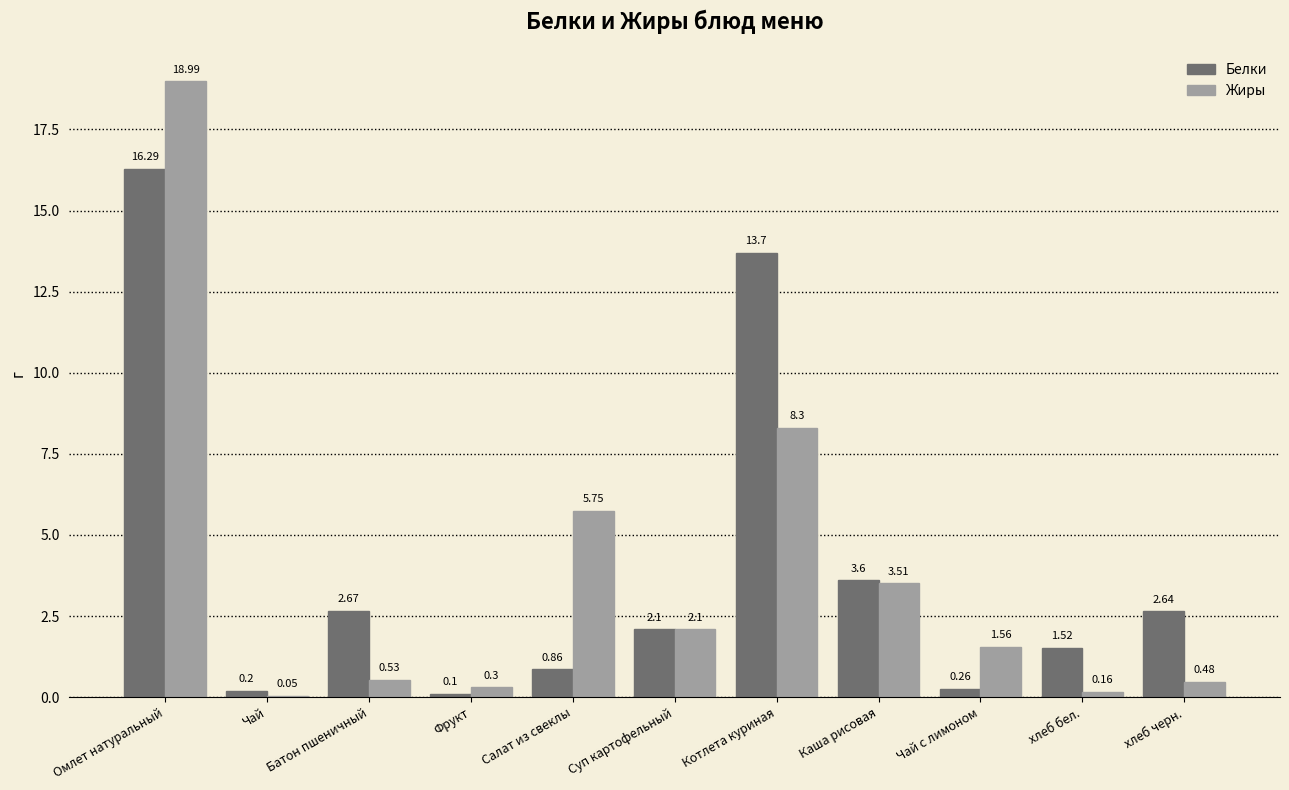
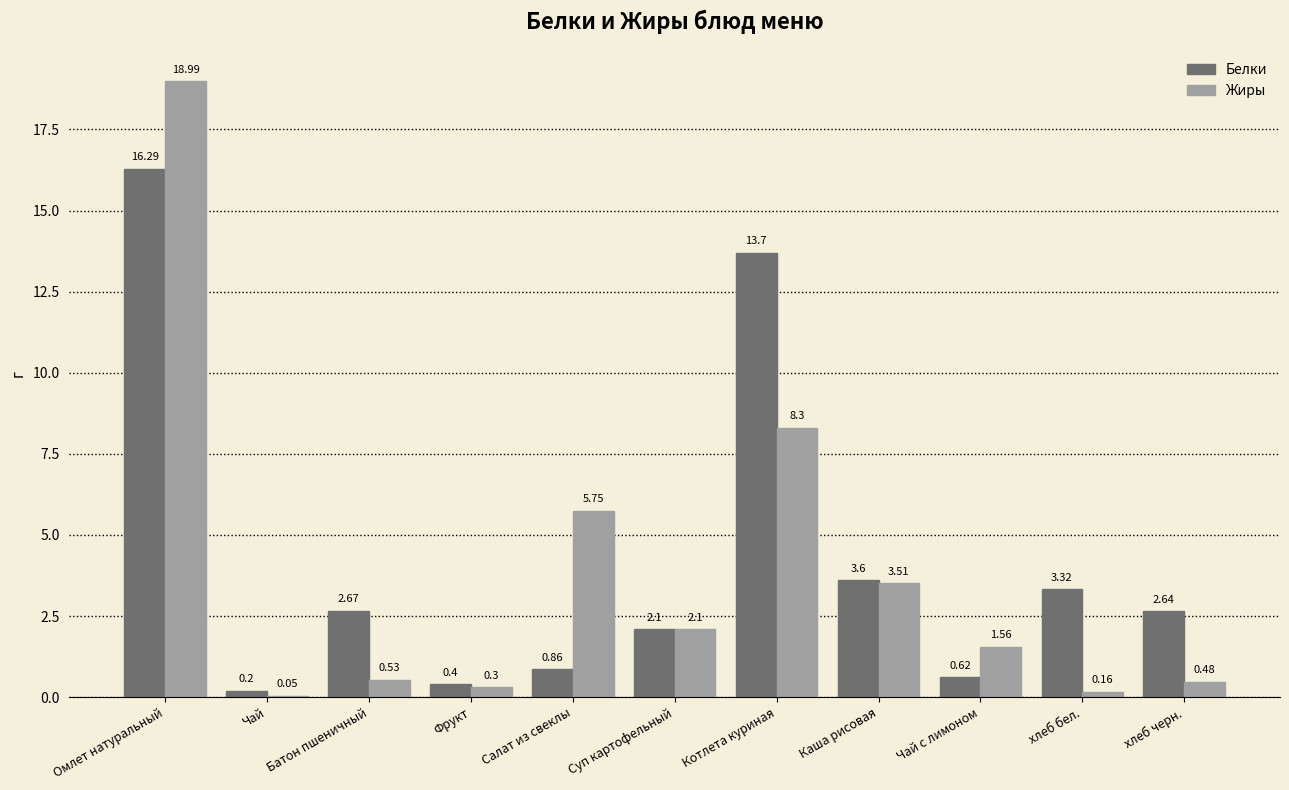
  {
    "Белки": {
      "Омлет натуральный": 16.29,
      "Чай": 0.2,
      "Батон пшеничный": 2.67,
-     "Фрукт": 0.1,
+     "Фрукт": 0.4,
      "Салат из свеклы": 0.86,
      "Суп картофельный": 2.1,
      "Котлета куриная": 13.7,
      "Каша рисовая": 3.6,
-     "Чай с лимоном": 0.26,
-     "хлеб бел.": 1.52,
+     "Чай с лимоном": 0.62,
+     "хлеб бел.": 3.32,
      "хлеб черн.": 2.64
    },
    "Жиры": {
      "Омлет натуральный": 18.99,
      "Чай": 0.05,
      "Батон пшеничный": 0.53,
      "Фрукт": 0.3,
      "Салат из свеклы": 5.75,
      "Суп картофельный": 2.1,
      "Котлета куриная": 8.3,
      "Каша рисовая": 3.51,
      "Чай с лимоном": 1.56,
      "хлеб бел.": 0.16,
      "хлеб черн.": 0.48
    }
  }
